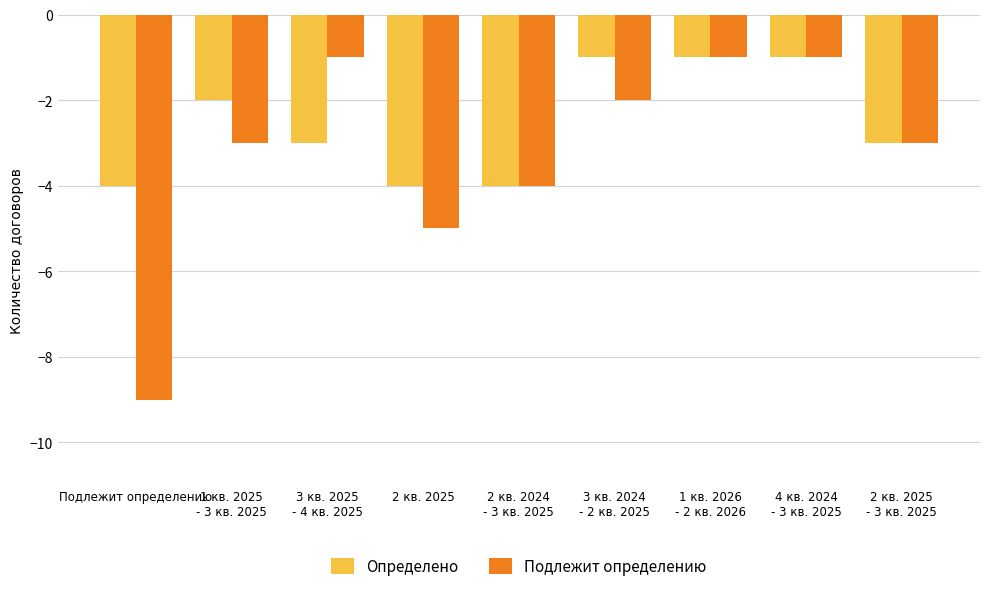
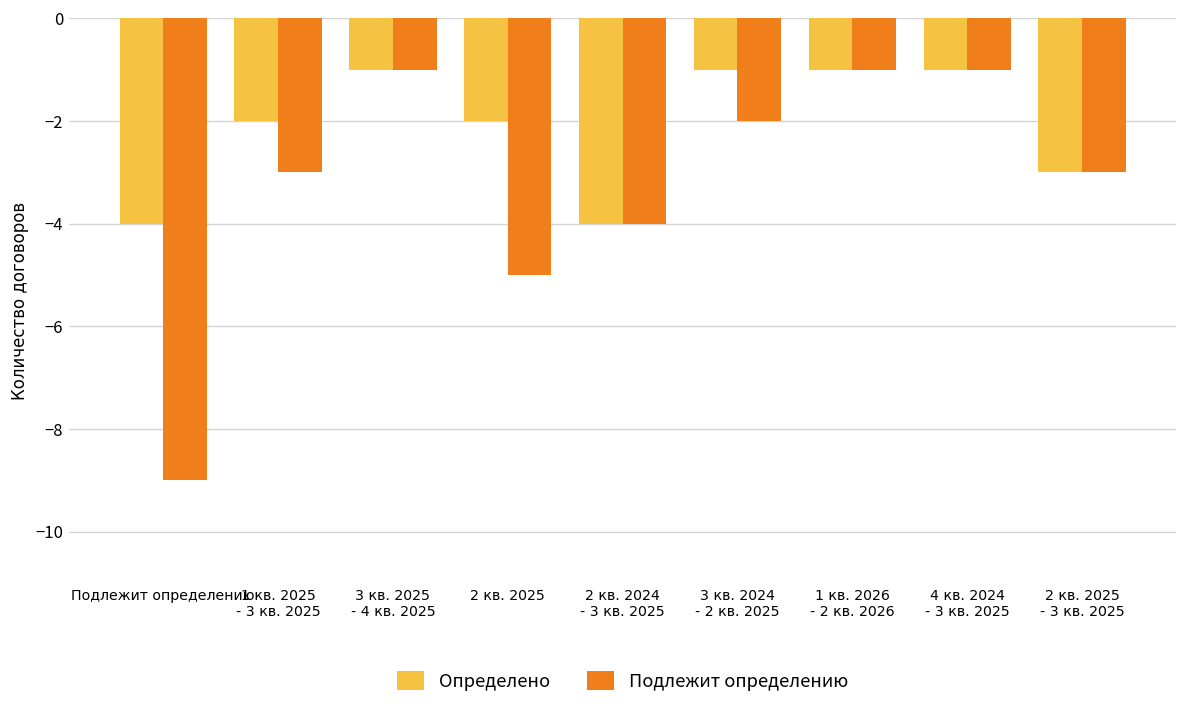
  {
    "Определено": {
      "Подлежит определению": -4,
      "1 кв. 2025 - 3 кв. 2025": -2,
-     "3 кв. 2025 - 4 кв. 2025": -3,
-     "2 кв. 2025": -4,
+     "3 кв. 2025 - 4 кв. 2025": -1,
+     "2 кв. 2025": -2,
      "2 кв. 2024 - 3 кв. 2025": -4,
      "3 кв. 2024 - 2 кв. 2025": -1,
      "1 кв. 2026 - 2 кв. 2026": -1,
      "4 кв. 2024 - 3 кв. 2025": -1,
      "2 кв. 2025 - 3 кв. 2025": -3
    },
    "Подлежит определению": {
      "Подлежит определению": -9,
      "1 кв. 2025 - 3 кв. 2025": -3,
      "3 кв. 2025 - 4 кв. 2025": -1,
      "2 кв. 2025": -5,
      "2 кв. 2024 - 3 кв. 2025": -4,
      "3 кв. 2024 - 2 кв. 2025": -2,
      "1 кв. 2026 - 2 кв. 2026": -1,
      "4 кв. 2024 - 3 кв. 2025": -1,
      "2 кв. 2025 - 3 кв. 2025": -3
    }
  }
